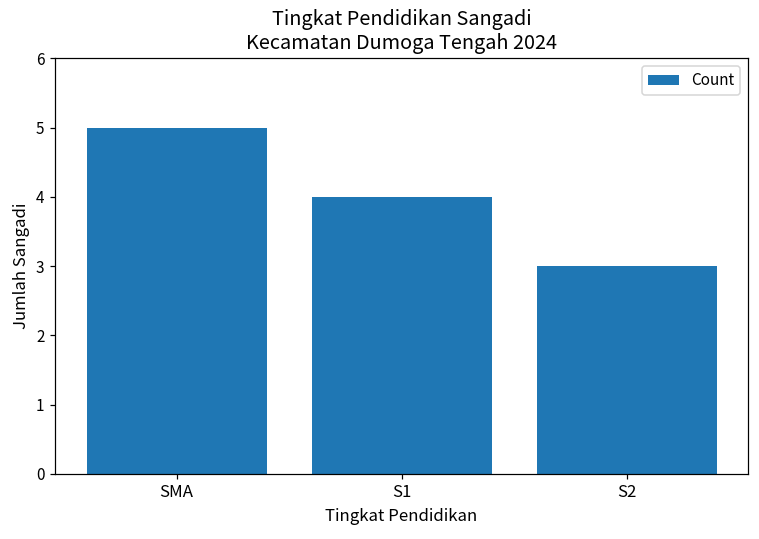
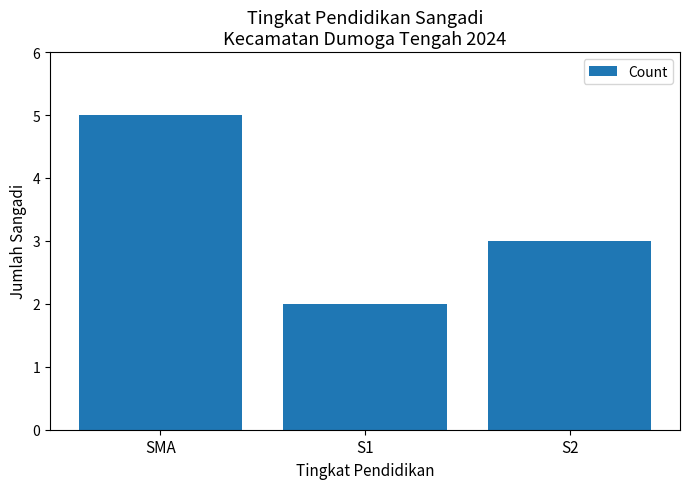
  {
    "SMA": 5,
-   "S1": 4,
+   "S1": 2,
    "S2": 3
  }
